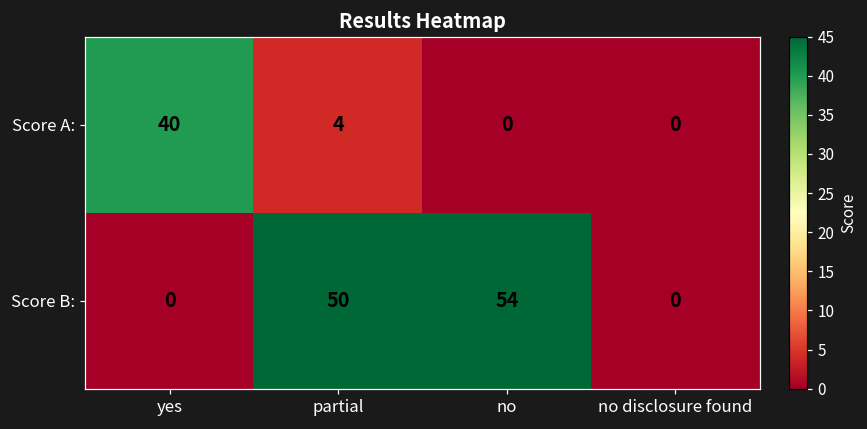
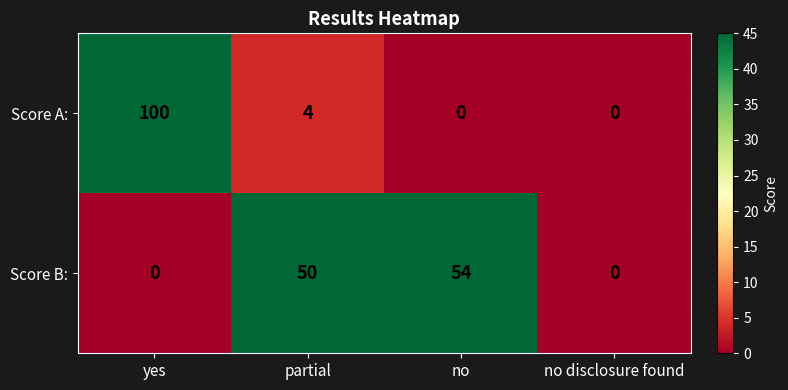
  {
    "Score A:": {
-     "yes": 40,
+     "yes": 100,
      "partial": 4,
      "no": 0,
      "no disclosure found": 0
    },
    "Score B:": {
      "yes": 0,
      "partial": 50,
      "no": 54,
      "no disclosure found": 0
    }
  }
